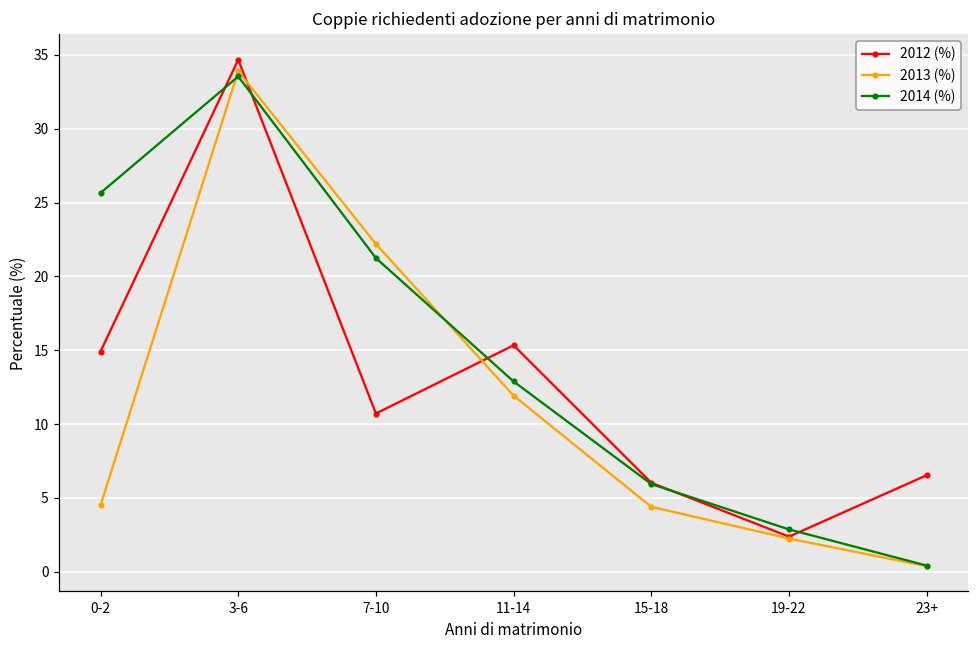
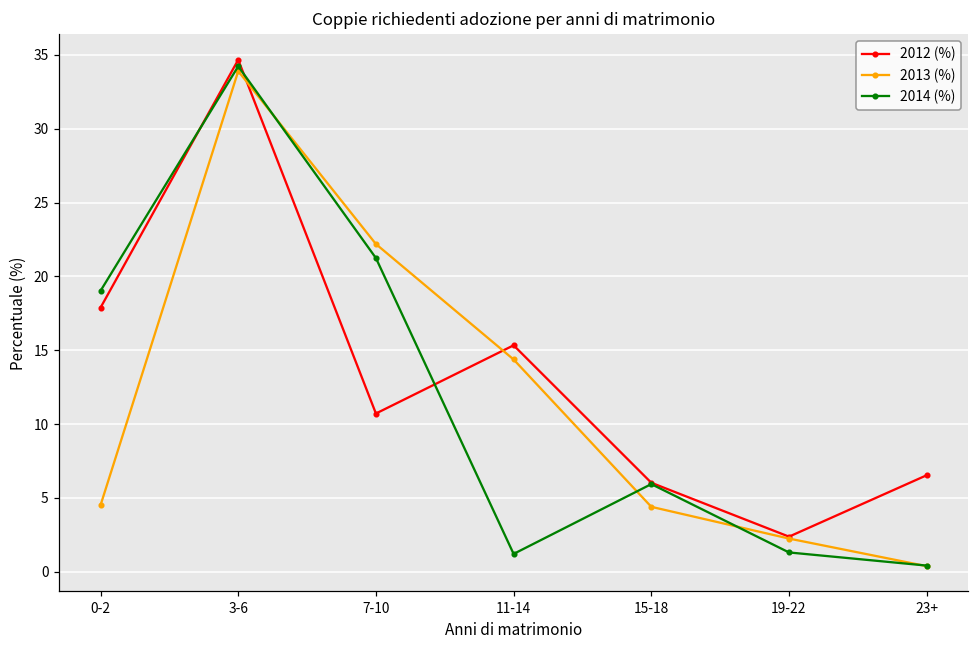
  {
    "2012 (%)": {
-     "0-2": 14.9,
+     "0-2": 17.9,
      "3-6": 34.7,
      "7-10": 10.7,
      "11-14": 15.3,
      "23+": 6.5
    },
    "2013 (%)": {
      "0-2": 4.5,
      "3-6": 33.9,
      "7-10": 22.2,
-     "11-14": 11.9,
+     "11-14": 14.4,
      "15-18": 4.4
    },
    "2014 (%)": {
-     "0-2": 25.7,
-     "3-6": 33.5,
+     "0-2": 19.0,
+     "3-6": 34.2,
      "7-10": 21.2,
-     "11-14": 12.9,
-     "19-22": 2.9
+     "11-14": 1.2,
+     "19-22": 1.3
    }
  }
